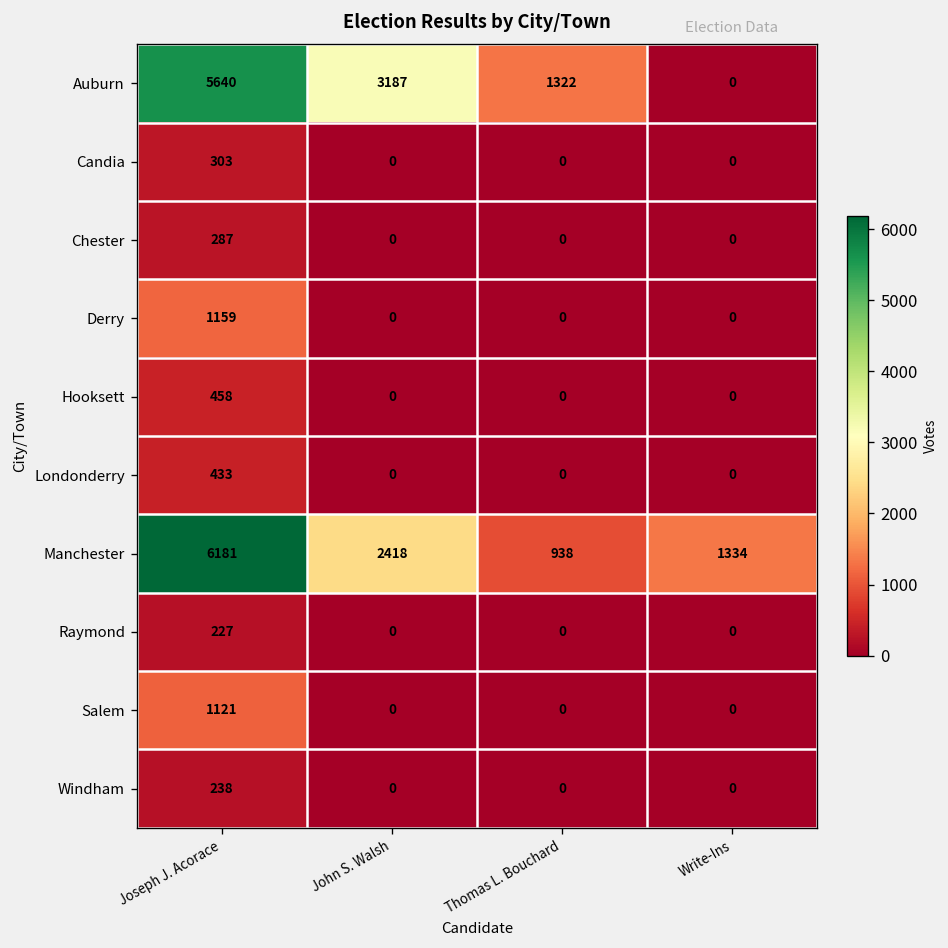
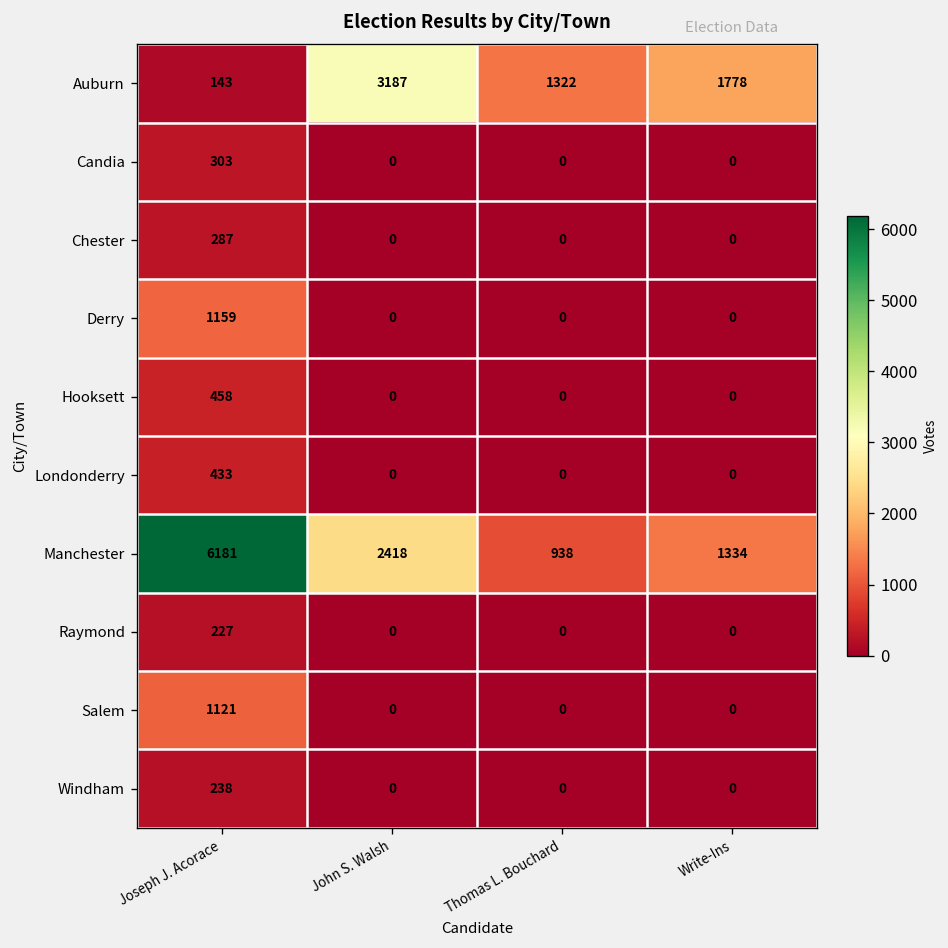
  {
    "Auburn": {
-     "Joseph J. Acorace": 5640,
+     "Joseph J. Acorace": 143,
      "John S. Walsh": 3187,
      "Thomas L. Bouchard": 1322,
-     "Write-Ins": 0
+     "Write-Ins": 1778
    },
    "Candia": {
      "Joseph J. Acorace": 303,
      "John S. Walsh": 0,
      "Thomas L. Bouchard": 0,
      "Write-Ins": 0
    },
    "Chester": {
      "Joseph J. Acorace": 287,
      "John S. Walsh": 0,
      "Thomas L. Bouchard": 0,
      "Write-Ins": 0
    },
    "Derry": {
      "Joseph J. Acorace": 1159,
      "John S. Walsh": 0,
      "Thomas L. Bouchard": 0,
      "Write-Ins": 0
    },
    "Hooksett": {
      "Joseph J. Acorace": 458,
      "John S. Walsh": 0,
      "Thomas L. Bouchard": 0,
      "Write-Ins": 0
    },
    "Londonderry": {
      "Joseph J. Acorace": 433,
      "John S. Walsh": 0,
      "Thomas L. Bouchard": 0,
      "Write-Ins": 0
    },
    "Manchester": {
      "Joseph J. Acorace": 6181,
      "John S. Walsh": 2418,
      "Thomas L. Bouchard": 938,
      "Write-Ins": 1334
    },
    "Raymond": {
      "Joseph J. Acorace": 227,
      "John S. Walsh": 0,
      "Thomas L. Bouchard": 0,
      "Write-Ins": 0
    },
    "Salem": {
      "Joseph J. Acorace": 1121,
      "John S. Walsh": 0,
      "Thomas L. Bouchard": 0,
      "Write-Ins": 0
    },
    "Windham": {
      "Joseph J. Acorace": 238,
      "John S. Walsh": 0,
      "Thomas L. Bouchard": 0,
      "Write-Ins": 0
    }
  }
